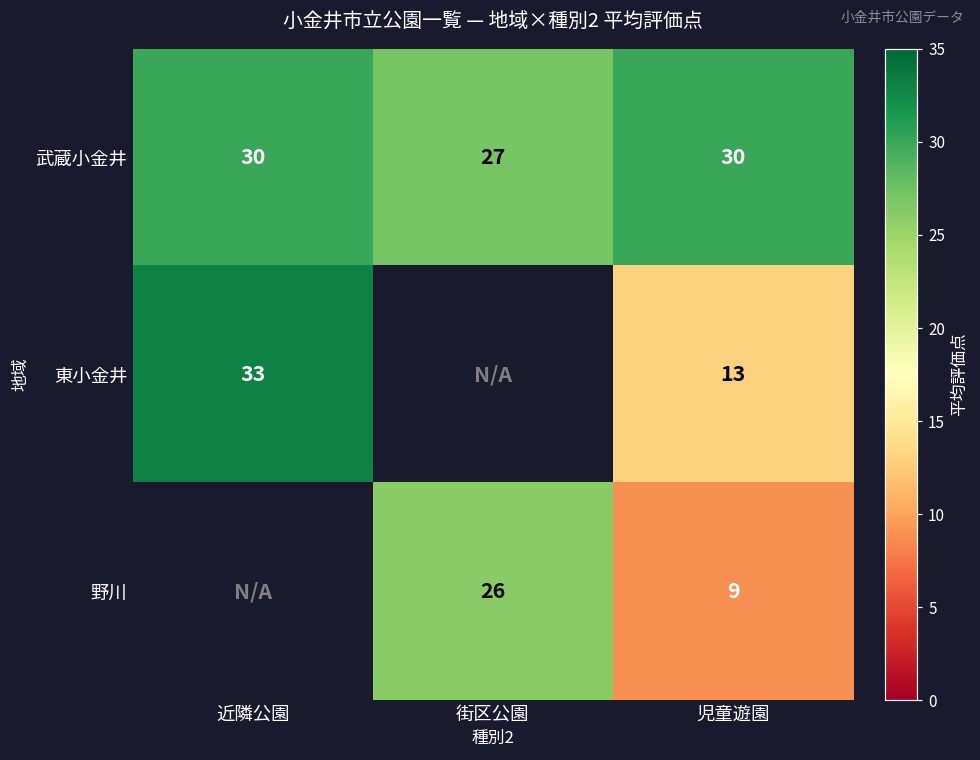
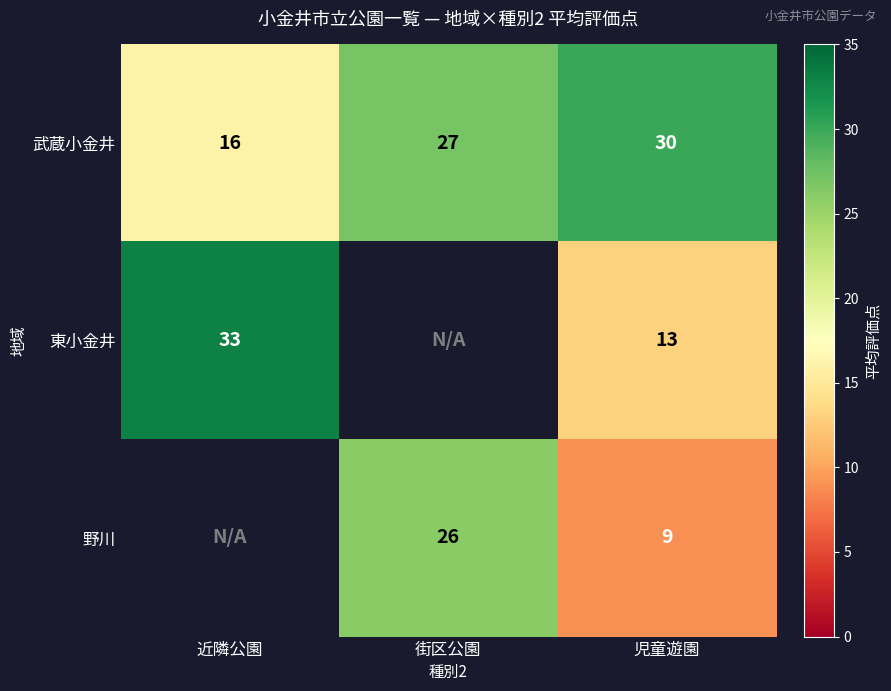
  {
    "武蔵小金井": {
-     "近隣公園": 30,
+     "近隣公園": 16,
      "街区公園": 27,
      "児童遊園": 30
    },
    "東小金井": {
      "近隣公園": 33,
      "児童遊園": 13
    },
    "野川": {
      "街区公園": 26,
      "児童遊園": 9
    }
  }
